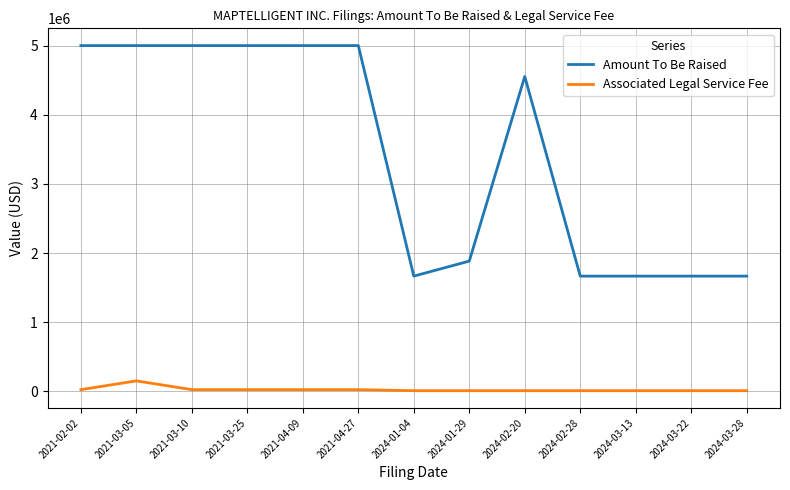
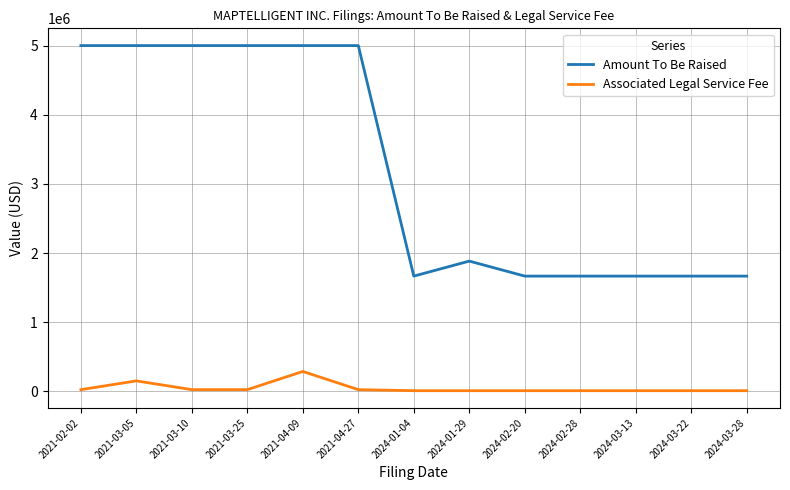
  {
    "Amount To Be Raised": {
      "2021-02-02": 5000000,
      "2021-03-05": 5000000,
      "2021-03-10": 5000000,
      "2021-03-25": 5000000,
      "2021-04-09": 5000000,
      "2021-04-27": 5000000,
      "2024-01-04": 1700000,
      "2024-01-29": 1900000,
-     "2024-02-20": 4600000,
+     "2024-02-20": 1700000,
      "2024-02-28": 1700000,
      "2024-03-13": 1700000,
      "2024-03-22": 1700000,
      "2024-03-28": 1700000
    },
    "Associated Legal Service Fee": {
      "2021-02-02": 0,
      "2021-03-05": 200000,
      "2021-03-10": 0,
      "2021-03-25": 0,
-     "2021-04-09": 0,
+     "2021-04-09": 300000,
      "2021-04-27": 0,
      "2024-01-04": 0,
      "2024-01-29": 0,
      "2024-02-20": 0,
      "2024-02-28": 0,
      "2024-03-13": 0,
      "2024-03-22": 0,
      "2024-03-28": 0
    }
  }
